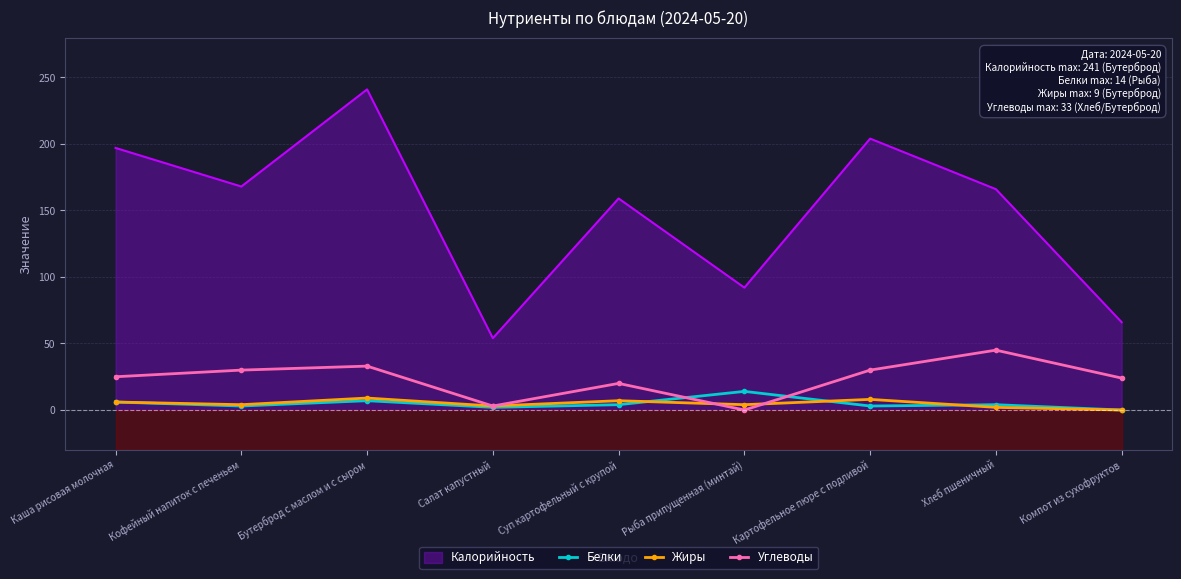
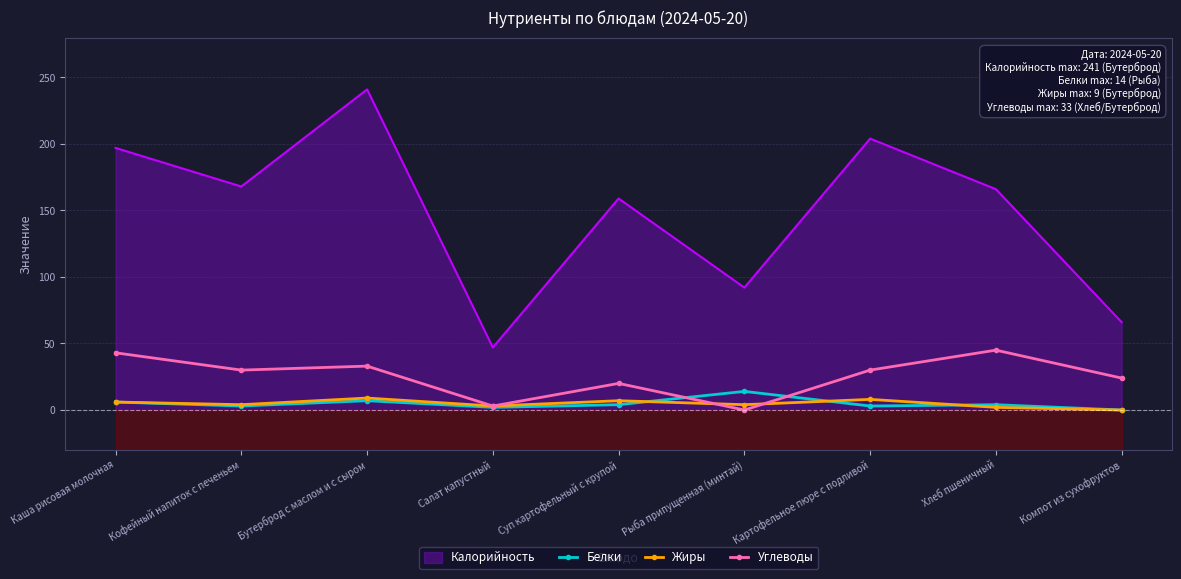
  {
    "Калорийность": {
      "Каша рисовая молочная": 197,
      "Кофейный напиток с печеньем": 168,
      "Бутерброд с маслом и с сыром": 241,
-     "Салат капустный": 54,
+     "Салат капустный": 47,
      "Суп картофельный с крупой": 159,
      "Рыба припущенная (минтай)": 92,
      "Картофельное пюре с подливой": 204,
      "Хлеб пшеничный": 166,
      "Компот из сухофруктов": 66
    },
    "Белки": {
      "Бутерброд с маслом и с сыром": 7,
      "Суп картофельный с крупой": 4,
      "Рыба припущенная (минтай)": 14,
      "Картофельное пюре с подливой": 3,
      "Хлеб пшеничный": 4
    },
    "Жиры": {
      "Бутерброд с маслом и с сыром": 9,
      "Суп картофельный с крупой": 7,
      "Рыба припущенная (минтай)": 4,
      "Картофельное пюре с подливой": 8,
      "Хлеб пшеничный": 2
    },
    "Углеводы": {
-     "Каша рисовая молочная": 25,
+     "Каша рисовая молочная": 43,
      "Кофейный напиток с печеньем": 30,
      "Бутерброд с маслом и с сыром": 33,
      "Суп картофельный с крупой": 20,
      "Картофельное пюре с подливой": 30,
      "Хлеб пшеничный": 45,
      "Компот из сухофруктов": 24
    }
  }
